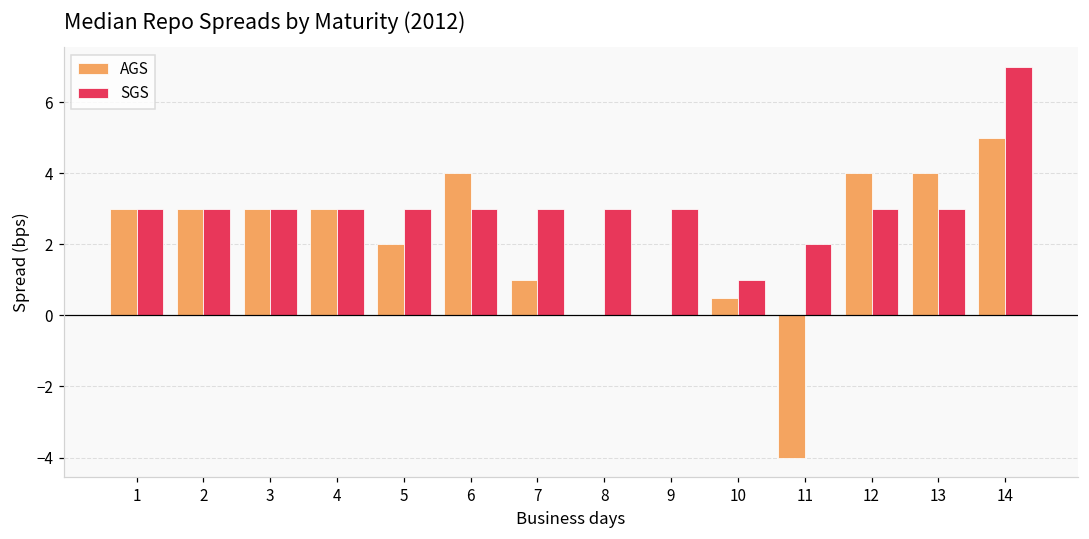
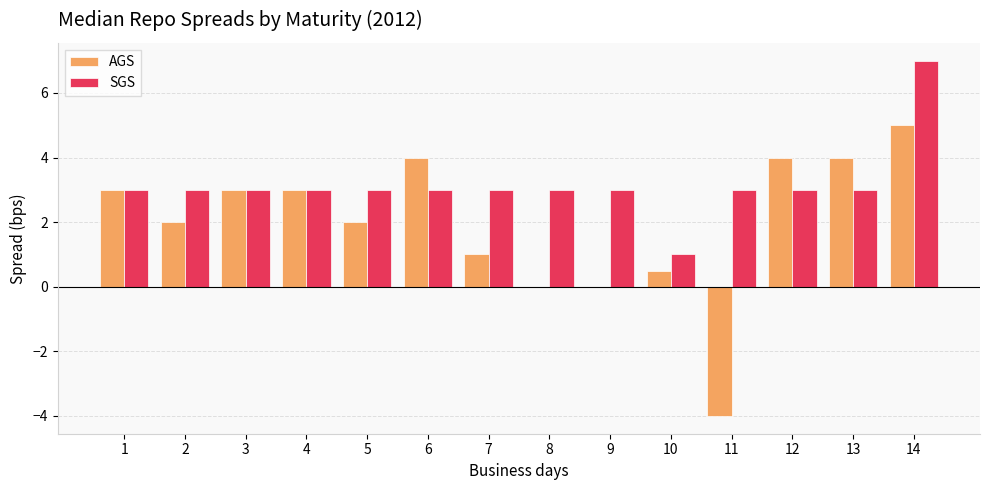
  {
    "AGS": {
      "1": 3,
-     "2": 3,
+     "2": 2,
      "3": 3,
      "4": 3,
      "5": 2,
      "6": 4,
      "7": 1,
      "8": 0,
      "9": 0,
      "10": 0.5,
      "11": -4,
      "12": 4,
      "13": 4,
      "14": 5
    },
    "SGS": {
      "1": 3,
      "2": 3,
      "3": 3,
      "4": 3,
      "5": 3,
      "6": 3,
      "7": 3,
      "8": 3,
      "9": 3,
      "10": 1,
-     "11": 2,
+     "11": 3,
      "12": 3,
      "13": 3,
      "14": 7
    }
  }
